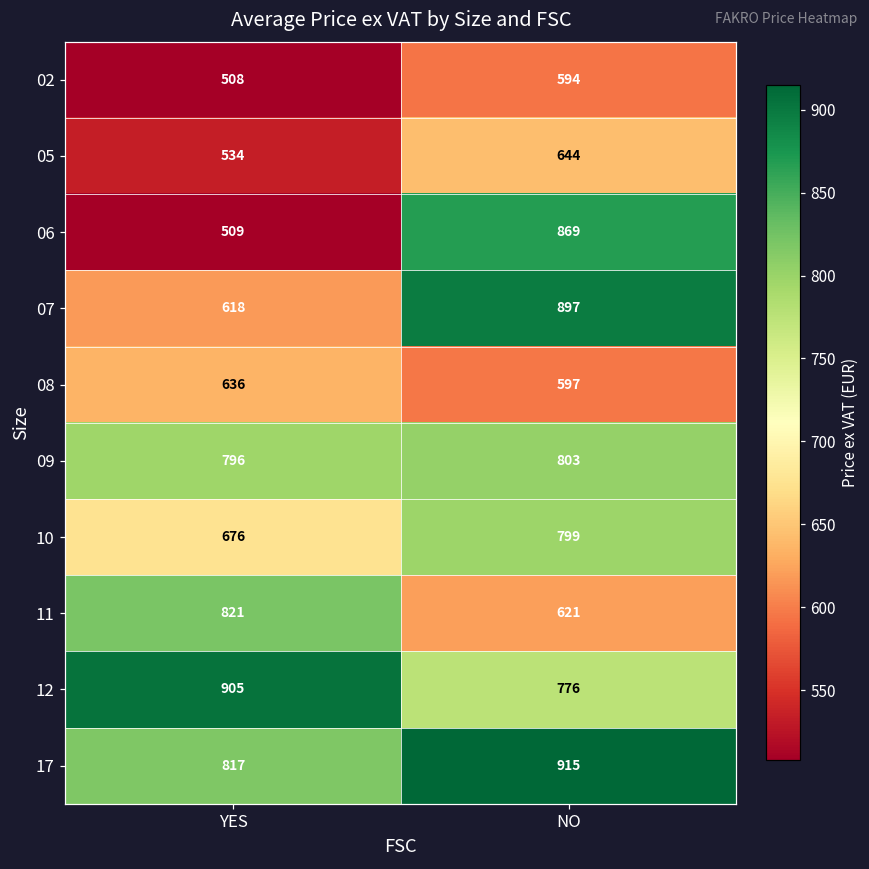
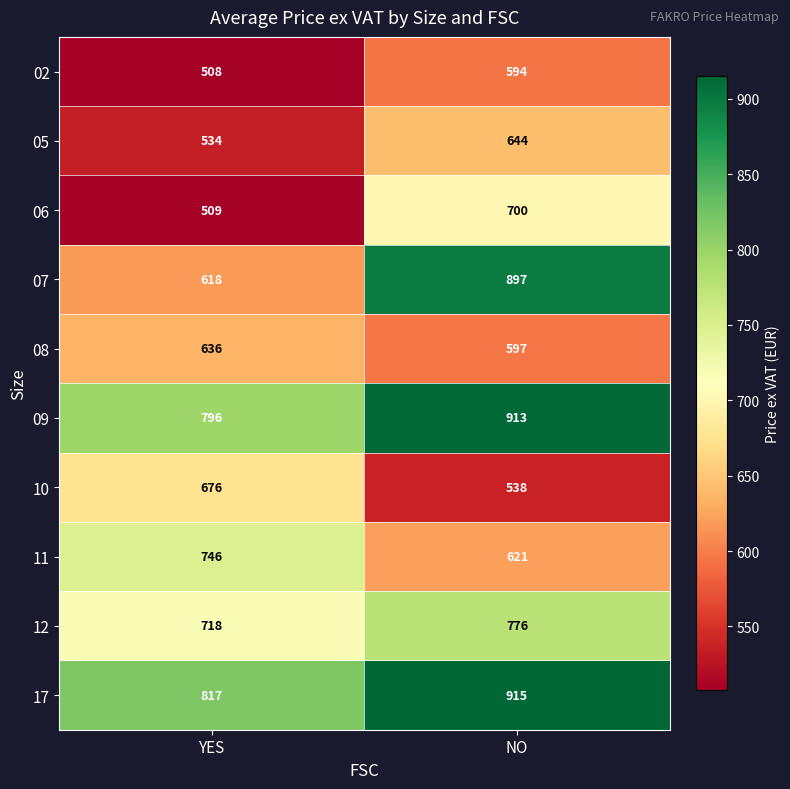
  {
    "02": {
      "YES": 508,
      "NO": 594
    },
    "05": {
      "YES": 534,
      "NO": 644
    },
    "06": {
      "YES": 509,
-     "NO": 869
+     "NO": 700
    },
    "07": {
      "YES": 618,
      "NO": 897
    },
    "08": {
      "YES": 636,
      "NO": 597
    },
    "09": {
      "YES": 796,
-     "NO": 803
+     "NO": 913
    },
    "10": {
      "YES": 676,
-     "NO": 799
+     "NO": 538
    },
    "11": {
-     "YES": 821,
+     "YES": 746,
      "NO": 621
    },
    "12": {
-     "YES": 905,
+     "YES": 718,
      "NO": 776
    },
    "17": {
      "YES": 817,
      "NO": 915
    }
  }
